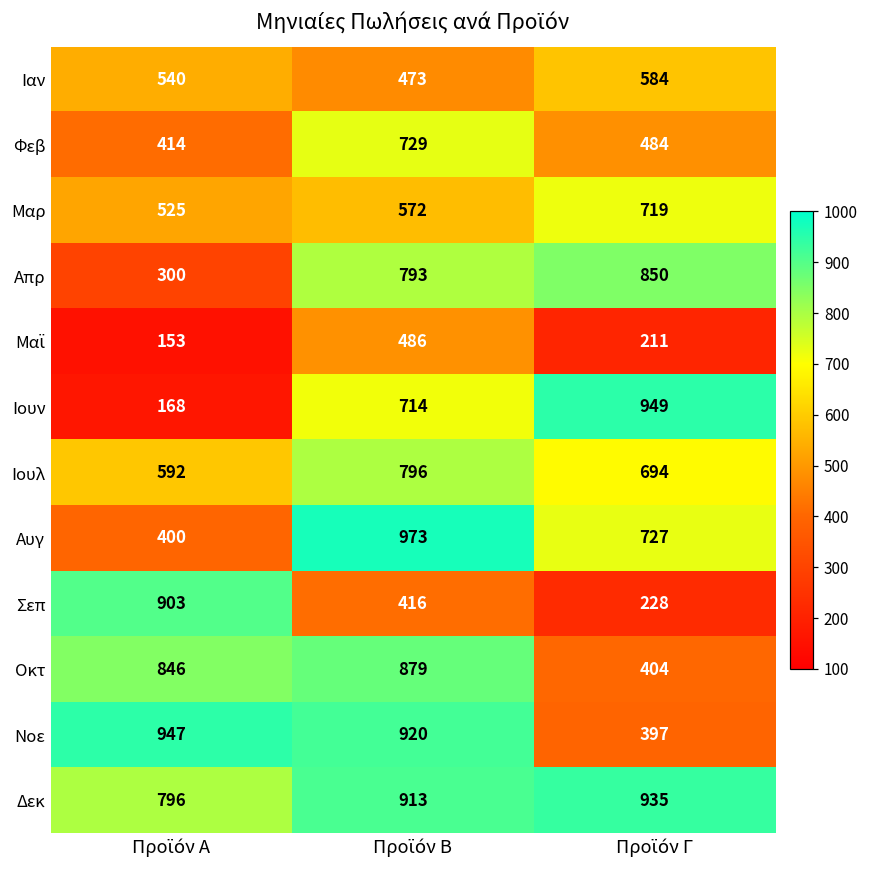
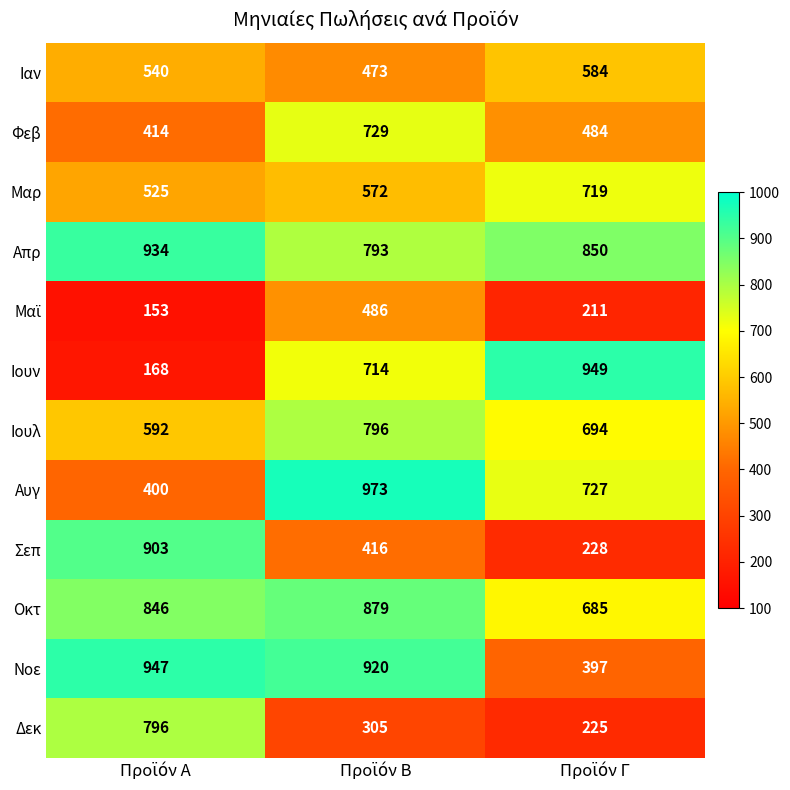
  {
    "Ιαν": {
      "Προϊόν Α": 540,
      "Προϊόν Β": 473,
      "Προϊόν Γ": 584
    },
    "Φεβ": {
      "Προϊόν Α": 414,
      "Προϊόν Β": 729,
      "Προϊόν Γ": 484
    },
    "Μαρ": {
      "Προϊόν Α": 525,
      "Προϊόν Β": 572,
      "Προϊόν Γ": 719
    },
    "Απρ": {
-     "Προϊόν Α": 300,
+     "Προϊόν Α": 934,
      "Προϊόν Β": 793,
      "Προϊόν Γ": 850
    },
    "Μαϊ": {
      "Προϊόν Α": 153,
      "Προϊόν Β": 486,
      "Προϊόν Γ": 211
    },
    "Ιουν": {
      "Προϊόν Α": 168,
      "Προϊόν Β": 714,
      "Προϊόν Γ": 949
    },
    "Ιουλ": {
      "Προϊόν Α": 592,
      "Προϊόν Β": 796,
      "Προϊόν Γ": 694
    },
    "Αυγ": {
      "Προϊόν Α": 400,
      "Προϊόν Β": 973,
      "Προϊόν Γ": 727
    },
    "Σεπ": {
      "Προϊόν Α": 903,
      "Προϊόν Β": 416,
      "Προϊόν Γ": 228
    },
    "Οκτ": {
      "Προϊόν Α": 846,
      "Προϊόν Β": 879,
-     "Προϊόν Γ": 404
+     "Προϊόν Γ": 685
    },
    "Νοε": {
      "Προϊόν Α": 947,
      "Προϊόν Β": 920,
      "Προϊόν Γ": 397
    },
    "Δεκ": {
      "Προϊόν Α": 796,
-     "Προϊόν Β": 913,
-     "Προϊόν Γ": 935
+     "Προϊόν Β": 305,
+     "Προϊόν Γ": 225
    }
  }
